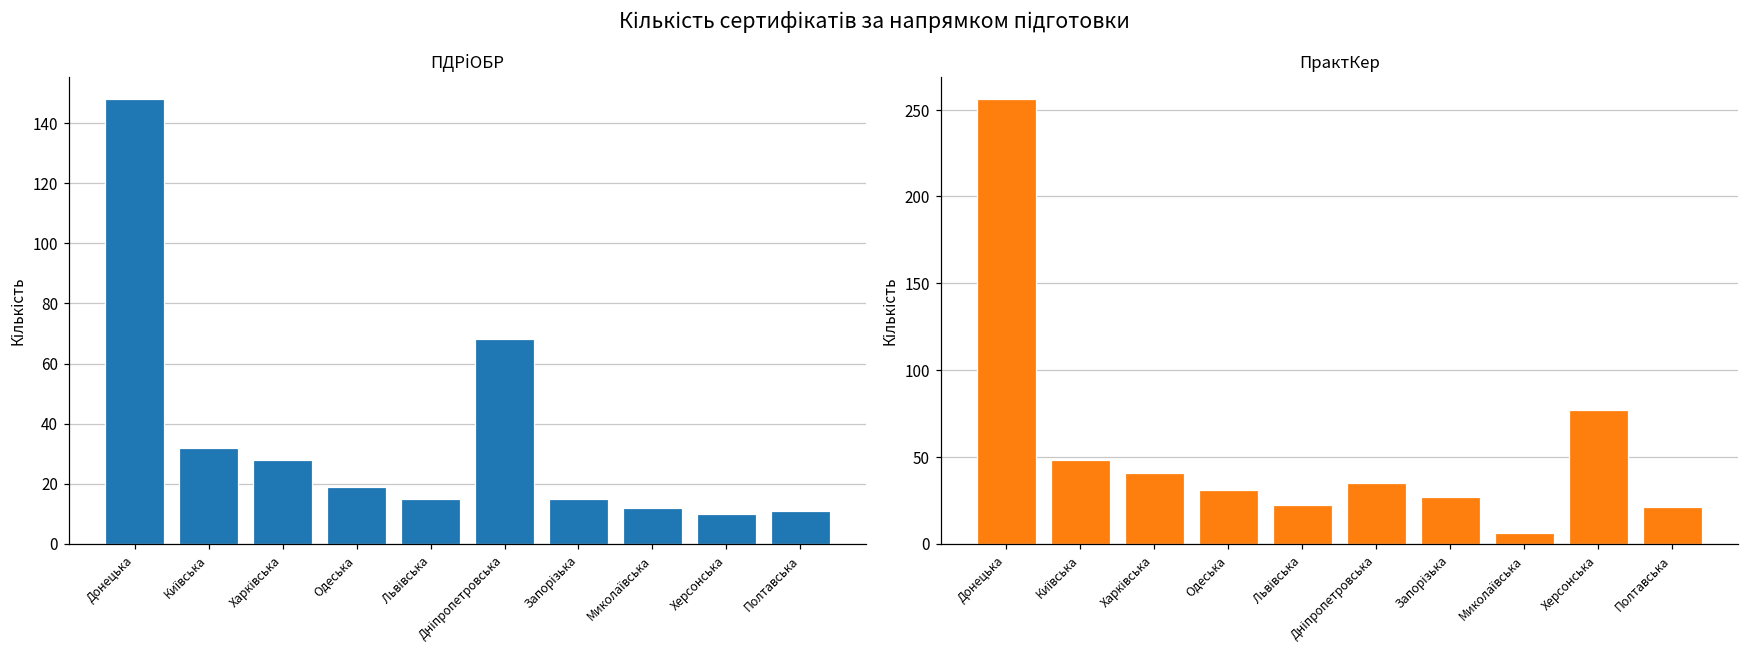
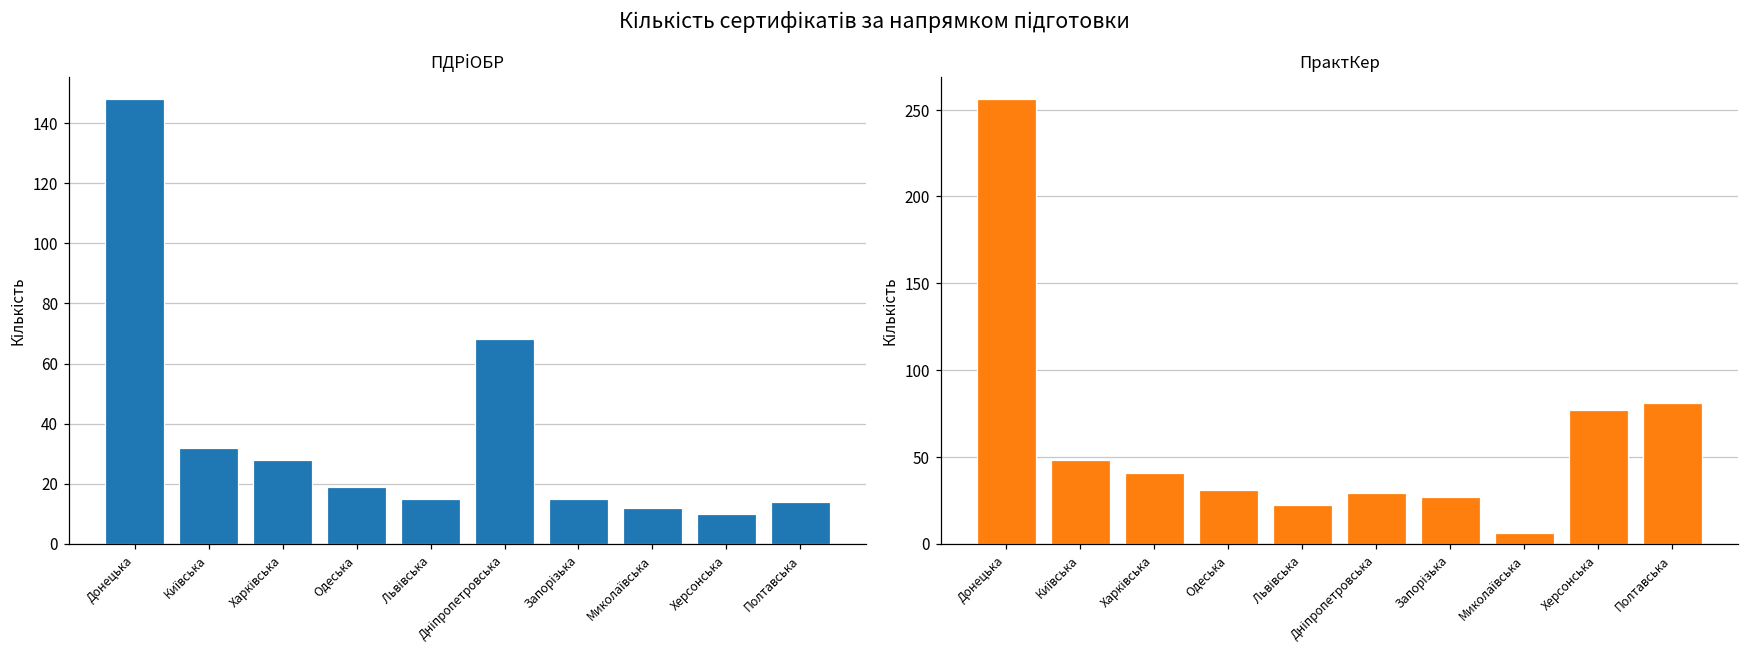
  {
    "ПДРіОБР": {
      "Донецька": 148,
      "Київська": 32,
      "Харківська": 28,
      "Одеська": 19,
      "Львівська": 15,
      "Дніпропетровська": 68,
      "Запорізька": 15,
      "Миколаївська": 12,
      "Херсонська": 10,
-     "Полтавська": 11
+     "Полтавська": 14
    },
    "ПрактКер": {
      "Донецька": 256,
      "Київська": 48,
      "Харківська": 41,
      "Одеська": 31,
      "Львівська": 22,
-     "Дніпропетровська": 35,
+     "Дніпропетровська": 29,
      "Запорізька": 27,
      "Миколаївська": 6,
      "Херсонська": 77,
-     "Полтавська": 21
+     "Полтавська": 81
    }
  }
